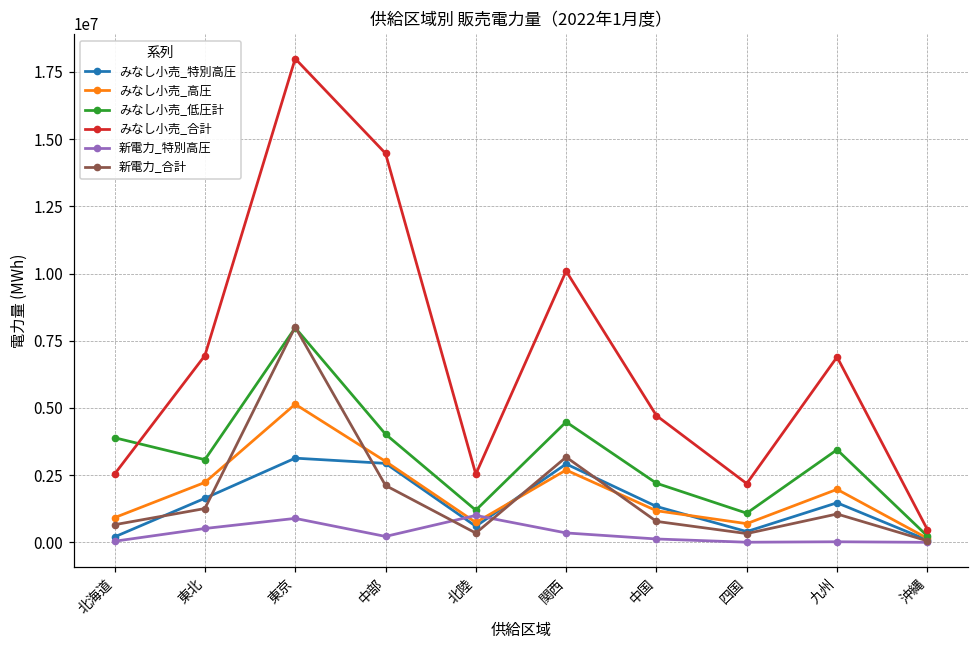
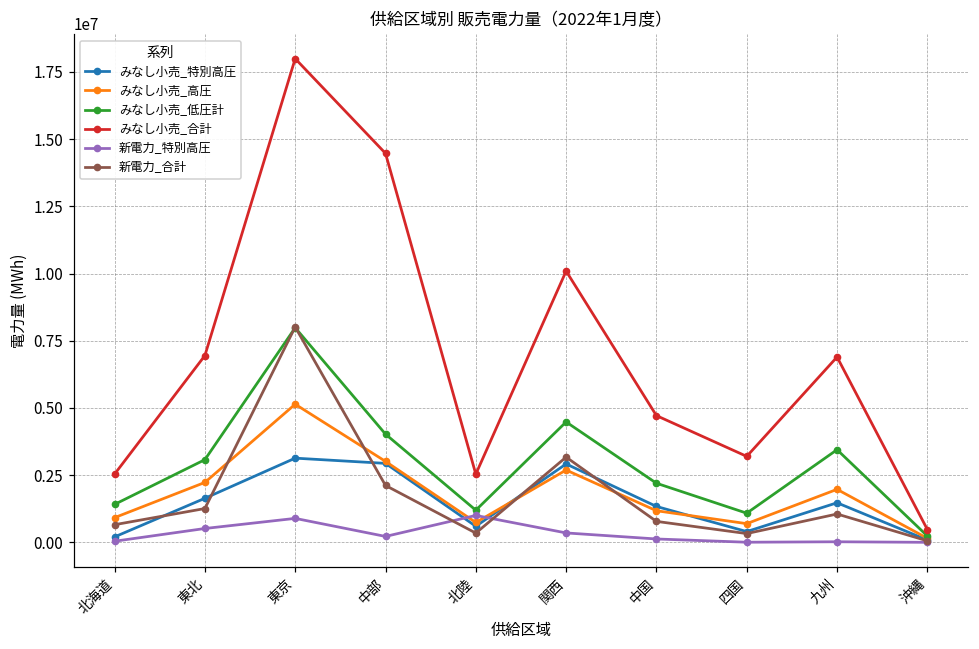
  {
    "みなし小売_特別高圧": {
      "北海道": 200000,
      "東北": 1600000,
      "東京": 3100000,
      "北陸": 600000,
      "関西": 2900000,
      "中国": 1300000,
      "九州": 1500000
    },
    "みなし小売_高圧": {
      "北海道": 900000,
      "東北": 2200000,
      "東京": 5100000,
      "北陸": 700000,
      "関西": 2700000,
      "中国": 1200000,
      "四国": 700000,
      "九州": 2000000
    },
    "みなし小売_低圧計": {
-     "北海道": 3900000,
+     "北海道": 1400000,
      "東北": 3100000,
      "中部": 4000000,
      "北陸": 1200000,
      "関西": 4500000,
      "中国": 2200000,
      "四国": 1100000,
      "九州": 3400000
    },
    "みなし小売_合計": {
      "北海道": 2500000,
      "東北": 6900000,
      "東京": 18000000,
      "中部": 14500000,
      "北陸": 2500000,
      "関西": 10100000,
      "中国": 4700000,
-     "四国": 2200000,
+     "四国": 3200000,
      "九州": 6900000,
      "沖縄": 500000
    },
    "新電力_特別高圧": {
      "北海道": 0,
      "東北": 500000,
      "東京": 900000,
      "中部": 200000,
      "北陸": 1000000,
      "関西": 400000,
      "中国": 100000,
      "四国": 0,
      "九州": 0
    },
    "新電力_合計": {
      "北海道": 700000,
      "東北": 1300000,
      "中部": 2100000,
      "北陸": 300000,
      "関西": 3200000,
      "中国": 800000,
      "九州": 1100000
    }
  }
